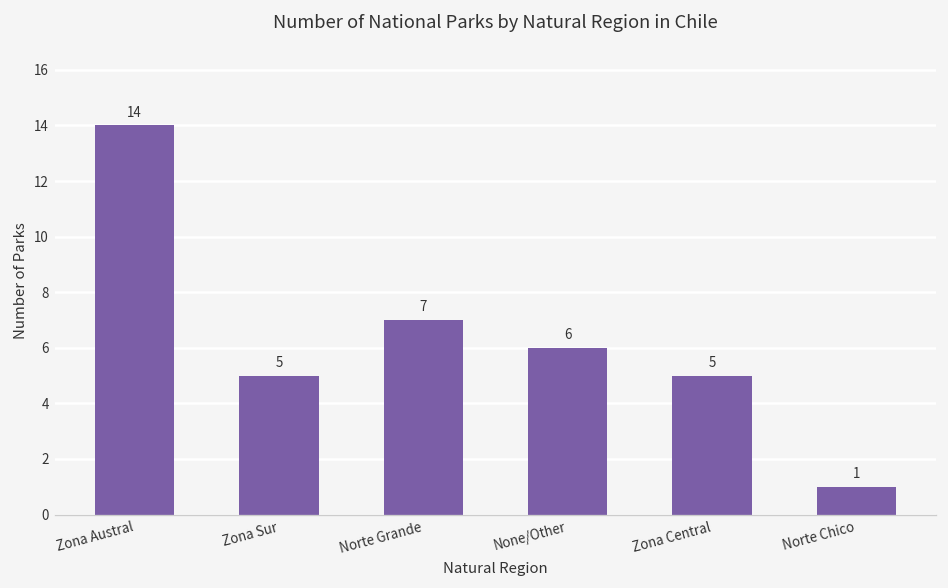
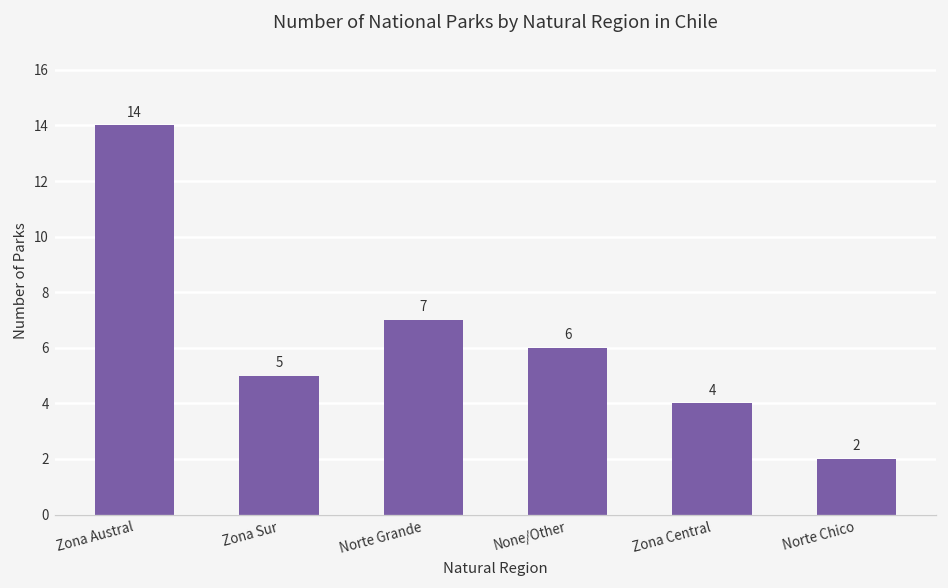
  {
    "Zona Austral": 14,
    "Zona Sur": 5,
    "Norte Grande": 7,
    "None/Other": 6,
-   "Zona Central": 5,
-   "Norte Chico": 1
+   "Zona Central": 4,
+   "Norte Chico": 2
  }
